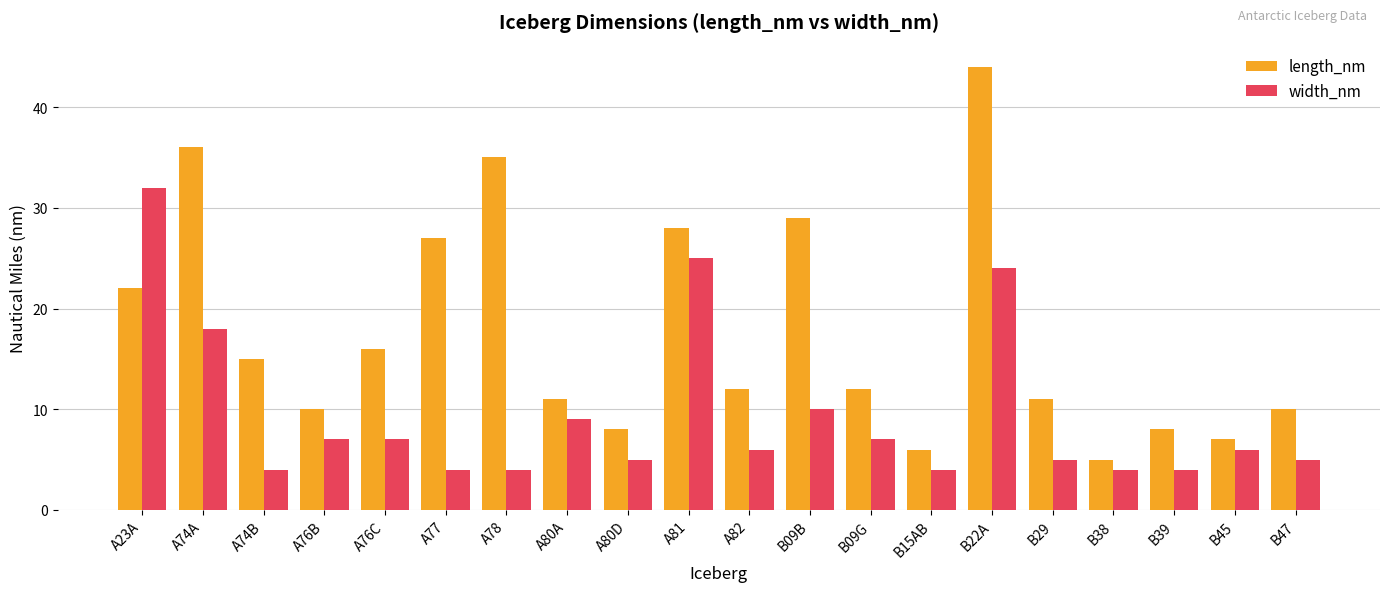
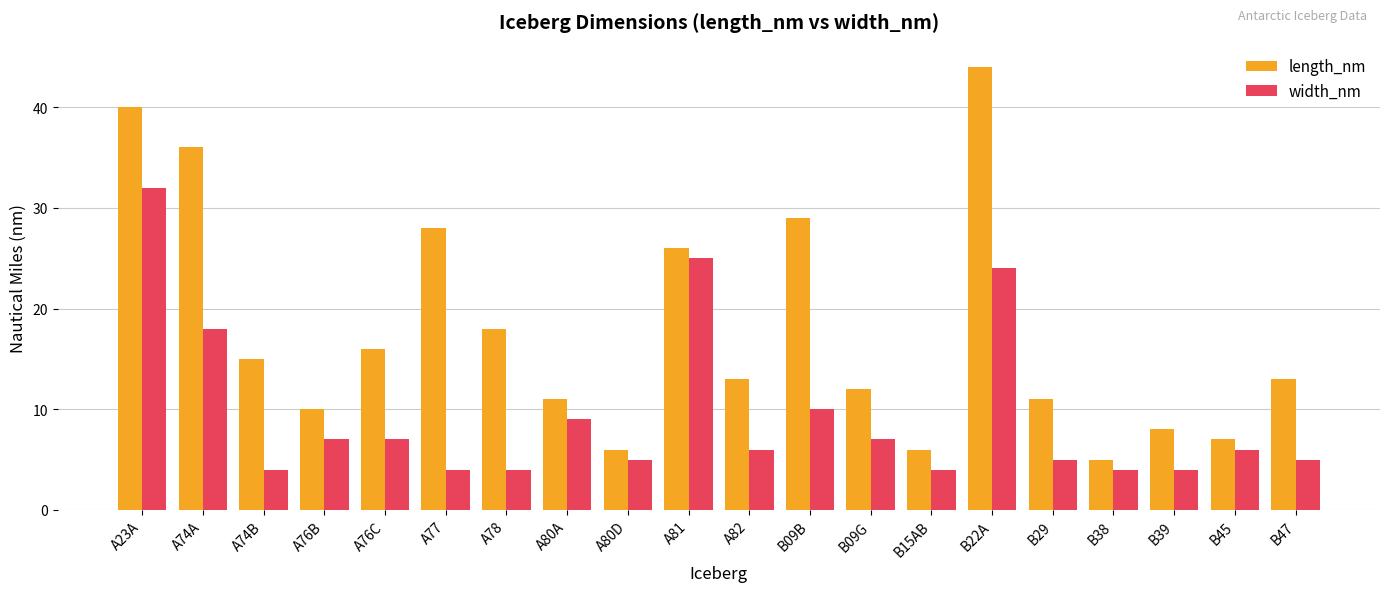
  {
    "length_nm": {
-     "A23A": 22,
+     "A23A": 40,
      "A74A": 36,
      "A74B": 15,
      "A76B": 10,
      "A76C": 16,
-     "A77": 27,
-     "A78": 35,
+     "A77": 28,
+     "A78": 18,
      "A80A": 11,
-     "A80D": 8,
-     "A81": 28,
-     "A82": 12,
+     "A80D": 6,
+     "A81": 26,
+     "A82": 13,
      "B09B": 29,
      "B09G": 12,
      "B15AB": 6,
      "B22A": 44,
      "B29": 11,
      "B38": 5,
      "B39": 8,
      "B45": 7,
-     "B47": 10
+     "B47": 13
    },
    "width_nm": {
      "A23A": 32,
      "A74A": 18,
      "A74B": 4,
      "A76B": 7,
      "A76C": 7,
      "A77": 4,
      "A78": 4,
      "A80A": 9,
      "A80D": 5,
      "A81": 25,
      "A82": 6,
      "B09B": 10,
      "B09G": 7,
      "B15AB": 4,
      "B22A": 24,
      "B29": 5,
      "B38": 4,
      "B39": 4,
      "B45": 6,
      "B47": 5
    }
  }
